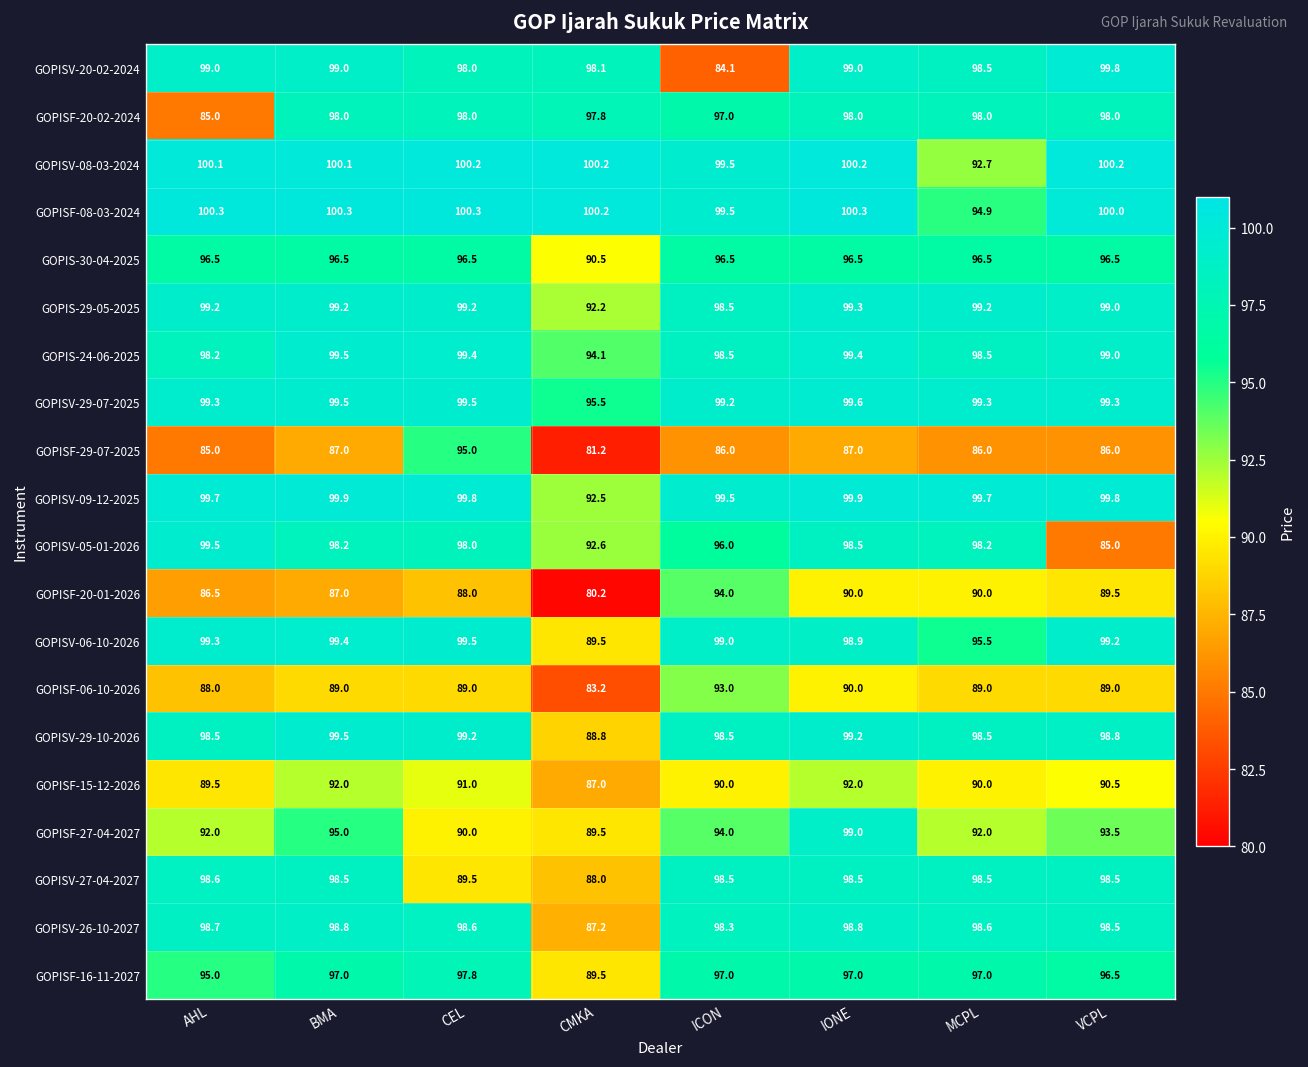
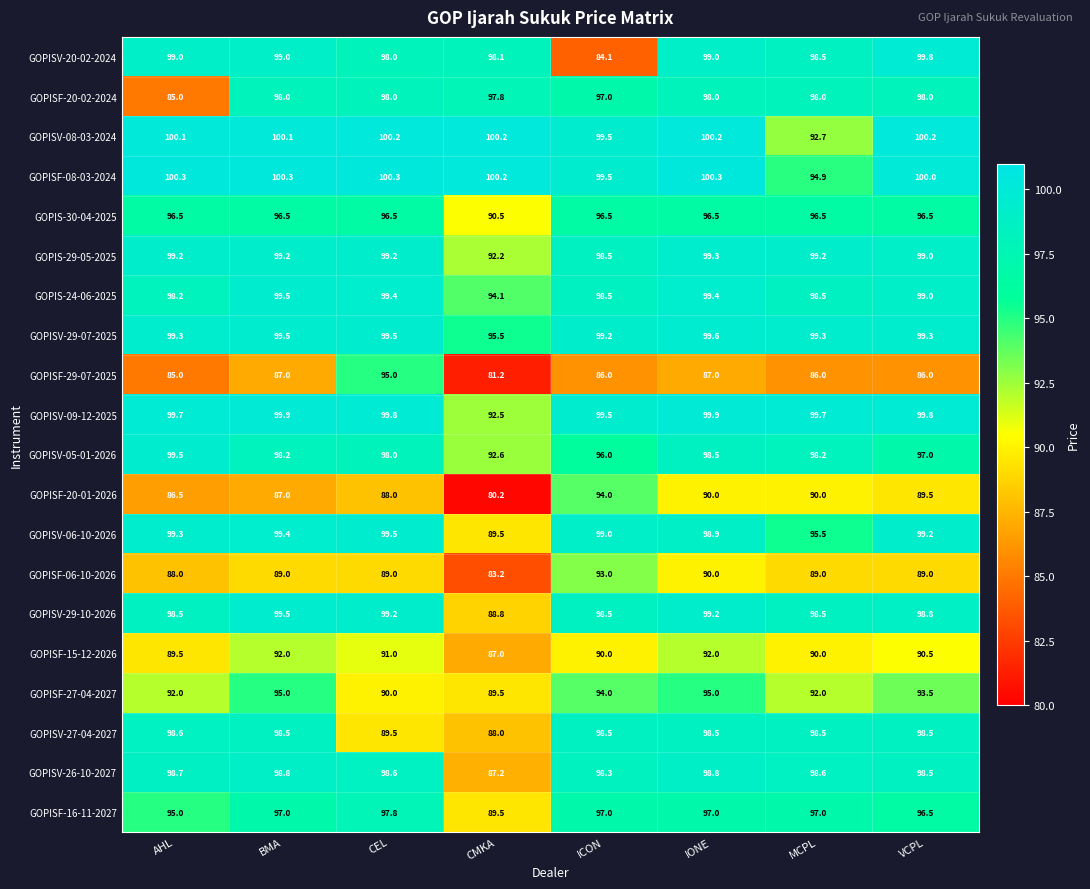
  {
    "GOPISV-20-02-2024": {
      "AHL": 99.0,
      "BMA": 99.0,
      "CEL": 98.0,
      "CMKA": 98.1,
      "ICON": 84.1,
      "IONE": 99.0,
      "MCPL": 98.5,
      "VCPL": 99.8
    },
    "GOPISF-20-02-2024": {
      "AHL": 85.0,
      "BMA": 98.0,
      "CEL": 98.0,
      "CMKA": 97.8,
      "ICON": 97.0,
      "IONE": 98.0,
      "MCPL": 98.0,
      "VCPL": 98.0
    },
    "GOPISV-08-03-2024": {
      "AHL": 100.1,
      "BMA": 100.1,
      "CEL": 100.2,
      "CMKA": 100.2,
      "ICON": 99.5,
      "IONE": 100.2,
      "MCPL": 92.7,
      "VCPL": 100.2
    },
    "GOPISF-08-03-2024": {
      "AHL": 100.3,
      "BMA": 100.3,
      "CEL": 100.3,
      "CMKA": 100.2,
      "ICON": 99.5,
      "IONE": 100.3,
      "MCPL": 94.9,
      "VCPL": 100.0
    },
    "GOPIS-30-04-2025": {
      "AHL": 96.5,
      "BMA": 96.5,
      "CEL": 96.5,
      "CMKA": 90.5,
      "ICON": 96.5,
      "IONE": 96.5,
      "MCPL": 96.5,
      "VCPL": 96.5
    },
    "GOPIS-29-05-2025": {
      "AHL": 99.2,
      "BMA": 99.2,
      "CEL": 99.2,
      "CMKA": 92.2,
      "ICON": 98.5,
      "IONE": 99.3,
      "MCPL": 99.2,
      "VCPL": 99.0
    },
    "GOPIS-24-06-2025": {
      "AHL": 98.2,
      "BMA": 99.5,
      "CEL": 99.4,
      "CMKA": 94.1,
      "ICON": 98.5,
      "IONE": 99.4,
      "MCPL": 98.5,
      "VCPL": 99.0
    },
    "GOPISV-29-07-2025": {
      "AHL": 99.3,
      "BMA": 99.5,
      "CEL": 99.5,
      "CMKA": 95.5,
      "ICON": 99.2,
      "IONE": 99.6,
      "MCPL": 99.3,
      "VCPL": 99.3
    },
    "GOPISF-29-07-2025": {
      "AHL": 85.0,
      "BMA": 87.0,
      "CEL": 95.0,
      "CMKA": 81.2,
      "ICON": 86.0,
      "IONE": 87.0,
      "MCPL": 86.0,
      "VCPL": 86.0
    },
    "GOPISV-09-12-2025": {
      "AHL": 99.7,
      "BMA": 99.9,
      "CEL": 99.8,
      "CMKA": 92.5,
      "ICON": 99.5,
      "IONE": 99.9,
      "MCPL": 99.7,
      "VCPL": 99.8
    },
    "GOPISV-05-01-2026": {
      "AHL": 99.5,
      "BMA": 98.2,
      "CEL": 98.0,
      "CMKA": 92.6,
      "ICON": 96.0,
      "IONE": 98.5,
      "MCPL": 98.2,
-     "VCPL": 85.0
+     "VCPL": 97.0
    },
    "GOPISF-20-01-2026": {
      "AHL": 86.5,
      "BMA": 87.0,
      "CEL": 88.0,
      "CMKA": 80.2,
      "ICON": 94.0,
      "IONE": 90.0,
      "MCPL": 90.0,
      "VCPL": 89.5
    },
    "GOPISV-06-10-2026": {
      "AHL": 99.3,
      "BMA": 99.4,
      "CEL": 99.5,
      "CMKA": 89.5,
      "ICON": 99.0,
      "IONE": 98.9,
      "MCPL": 95.5,
      "VCPL": 99.2
    },
    "GOPISF-06-10-2026": {
      "AHL": 88.0,
      "BMA": 89.0,
      "CEL": 89.0,
      "CMKA": 83.2,
      "ICON": 93.0,
      "IONE": 90.0,
      "MCPL": 89.0,
      "VCPL": 89.0
    },
    "GOPISV-29-10-2026": {
      "AHL": 98.5,
      "BMA": 99.5,
      "CEL": 99.2,
      "CMKA": 88.8,
      "ICON": 98.5,
      "IONE": 99.2,
      "MCPL": 98.5,
      "VCPL": 98.8
    },
    "GOPISF-15-12-2026": {
      "AHL": 89.5,
      "BMA": 92.0,
      "CEL": 91.0,
      "CMKA": 87.0,
      "ICON": 90.0,
      "IONE": 92.0,
      "MCPL": 90.0,
      "VCPL": 90.5
    },
    "GOPISF-27-04-2027": {
      "AHL": 92.0,
      "BMA": 95.0,
      "CEL": 90.0,
      "CMKA": 89.5,
      "ICON": 94.0,
-     "IONE": 99.0,
+     "IONE": 95.0,
      "MCPL": 92.0,
      "VCPL": 93.5
    },
    "GOPISV-27-04-2027": {
      "AHL": 98.6,
      "BMA": 98.5,
      "CEL": 89.5,
      "CMKA": 88.0,
      "ICON": 98.5,
      "IONE": 98.5,
      "MCPL": 98.5,
      "VCPL": 98.5
    },
    "GOPISV-26-10-2027": {
      "AHL": 98.7,
      "BMA": 98.8,
      "CEL": 98.6,
      "CMKA": 87.2,
      "ICON": 98.3,
      "IONE": 98.8,
      "MCPL": 98.6,
      "VCPL": 98.5
    },
    "GOPISF-16-11-2027": {
      "AHL": 95.0,
      "BMA": 97.0,
      "CEL": 97.8,
      "CMKA": 89.5,
      "ICON": 97.0,
      "IONE": 97.0,
      "MCPL": 97.0,
      "VCPL": 96.5
    }
  }
